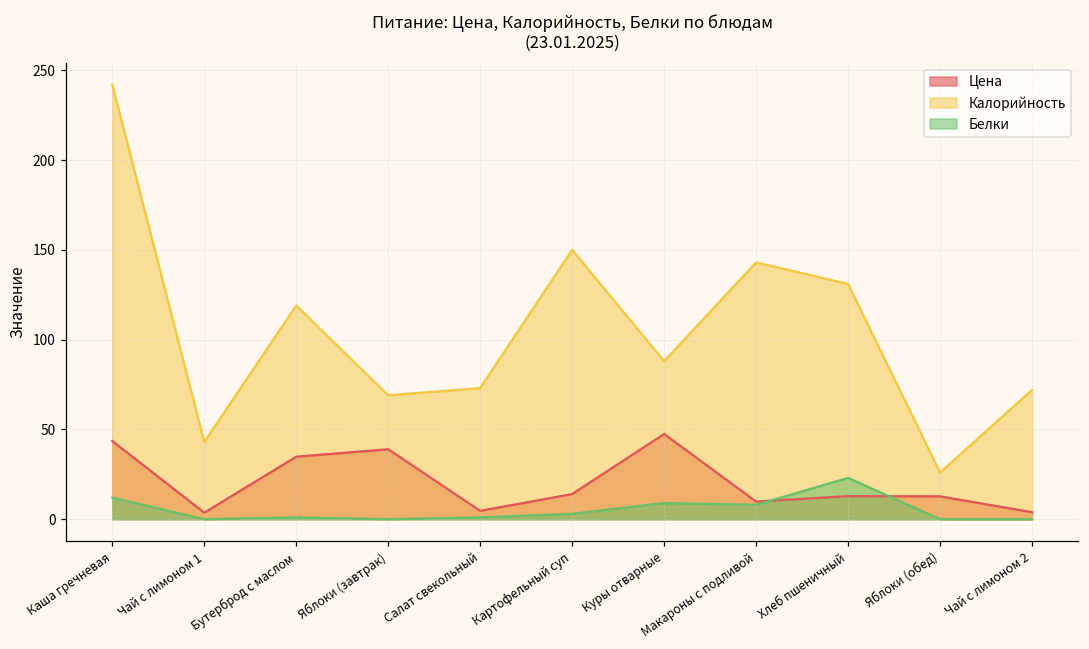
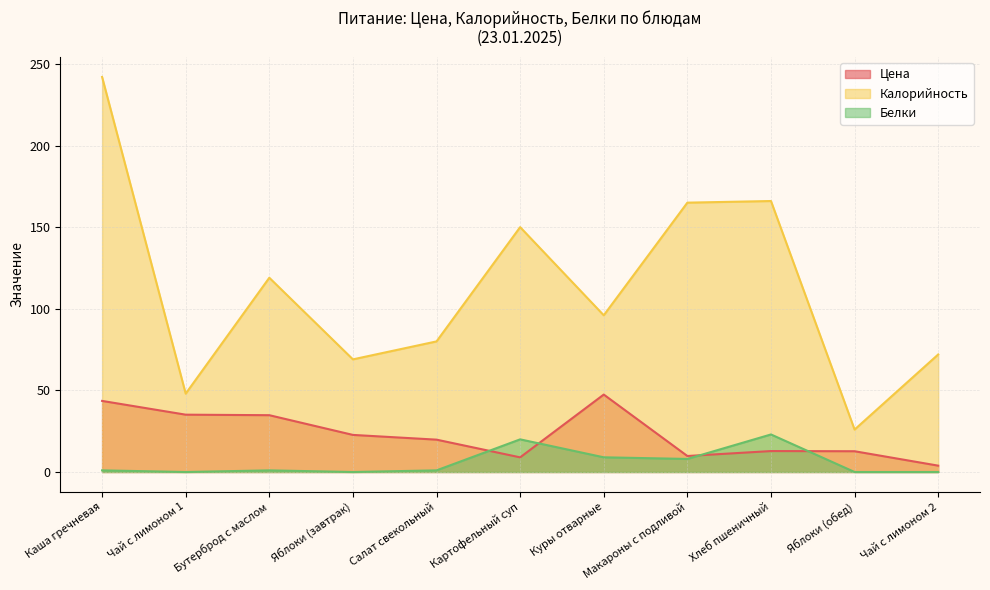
  {
    "Цена": {
      "Каша гречневая": 44,
-     "Чай с лимоном 1": 4,
+     "Чай с лимоном 1": 35,
      "Бутерброд с маслом": 35,
-     "Яблоки (завтрак)": 39,
-     "Салат свекольный": 5,
-     "Картофельный суп": 14,
+     "Яблоки (завтрак)": 23,
+     "Салат свекольный": 20,
+     "Картофельный суп": 9,
      "Куры отварные": 47,
      "Макароны с подливой": 10,
      "Хлеб пшеничный": 13,
      "Яблоки (обед)": 13,
      "Чай с лимоном 2": 4
    },
    "Калорийность": {
      "Каша гречневая": 242,
-     "Чай с лимоном 1": 43,
+     "Чай с лимоном 1": 48,
      "Бутерброд с маслом": 119,
      "Яблоки (завтрак)": 69,
-     "Салат свекольный": 73,
+     "Салат свекольный": 80,
      "Картофельный суп": 150,
-     "Куры отварные": 88,
-     "Макароны с подливой": 143,
-     "Хлеб пшеничный": 131,
+     "Куры отварные": 96,
+     "Макароны с подливой": 165,
+     "Хлеб пшеничный": 166,
      "Яблоки (обед)": 26,
      "Чай с лимоном 2": 72
    },
    "Белки": {
-     "Каша гречневая": 12,
+     "Каша гречневая": 1,
      "Чай с лимоном 1": 0,
      "Бутерброд с маслом": 1,
      "Яблоки (завтрак)": 0,
      "Салат свекольный": 1,
-     "Картофельный суп": 3,
+     "Картофельный суп": 20,
      "Куры отварные": 9,
      "Макароны с подливой": 8,
      "Хлеб пшеничный": 23,
      "Яблоки (обед)": 0,
      "Чай с лимоном 2": 0
    }
  }
